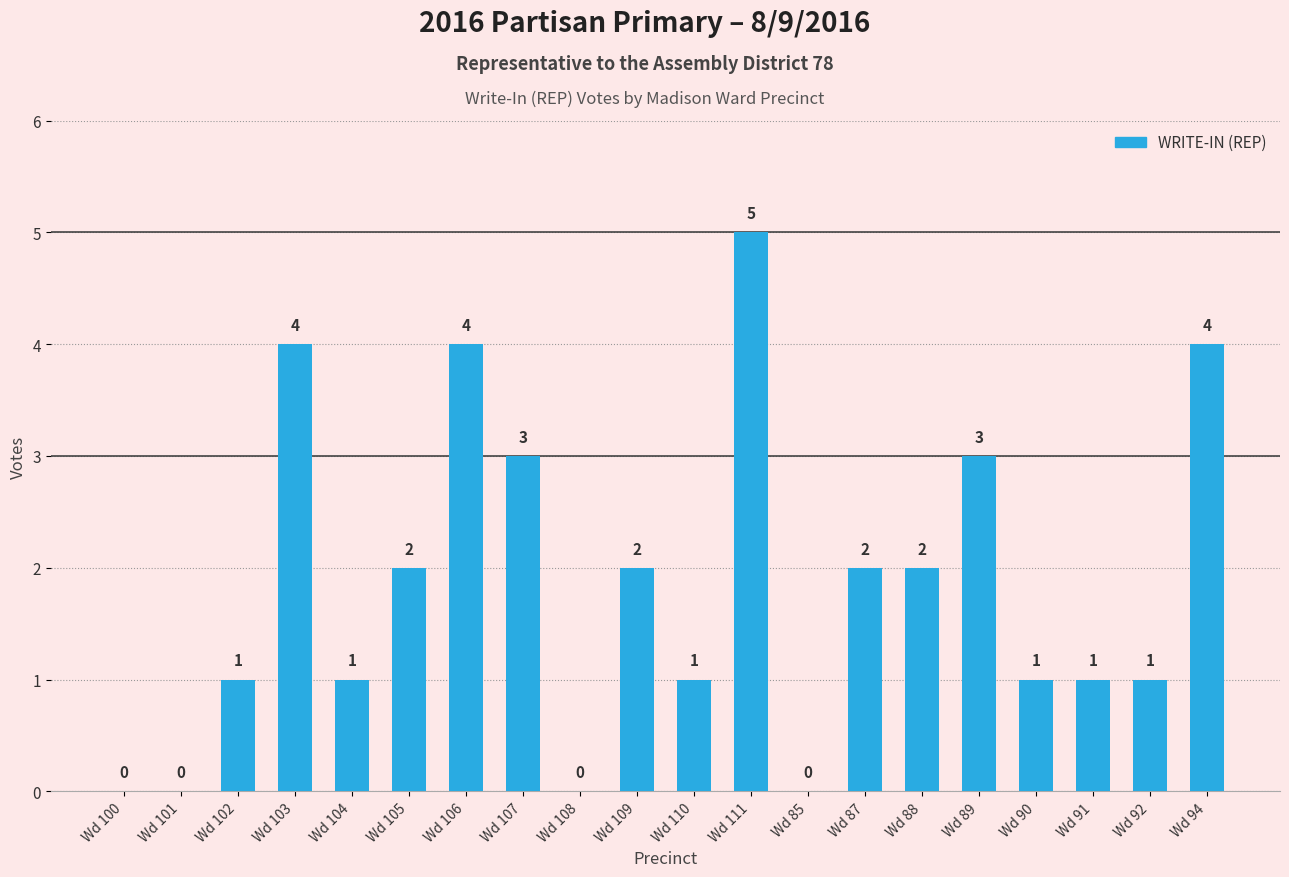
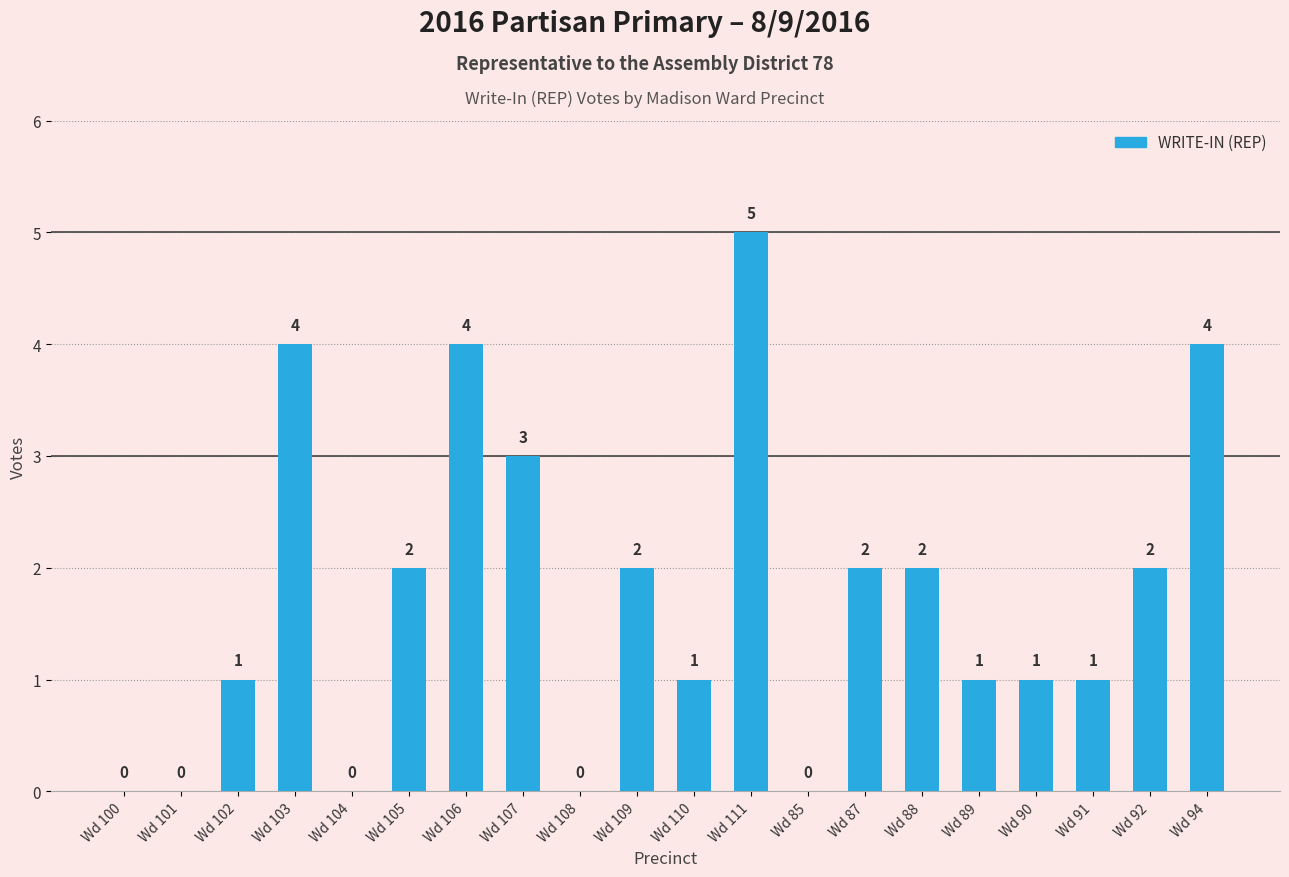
  {
    "Wd 100": 0,
    "Wd 101": 0,
    "Wd 102": 1,
    "Wd 103": 4,
-   "Wd 104": 1,
+   "Wd 104": 0,
    "Wd 105": 2,
    "Wd 106": 4,
    "Wd 107": 3,
    "Wd 108": 0,
    "Wd 109": 2,
    "Wd 110": 1,
    "Wd 111": 5,
    "Wd 85": 0,
    "Wd 87": 2,
    "Wd 88": 2,
-   "Wd 89": 3,
+   "Wd 89": 1,
    "Wd 90": 1,
    "Wd 91": 1,
-   "Wd 92": 1,
+   "Wd 92": 2,
    "Wd 94": 4
  }
